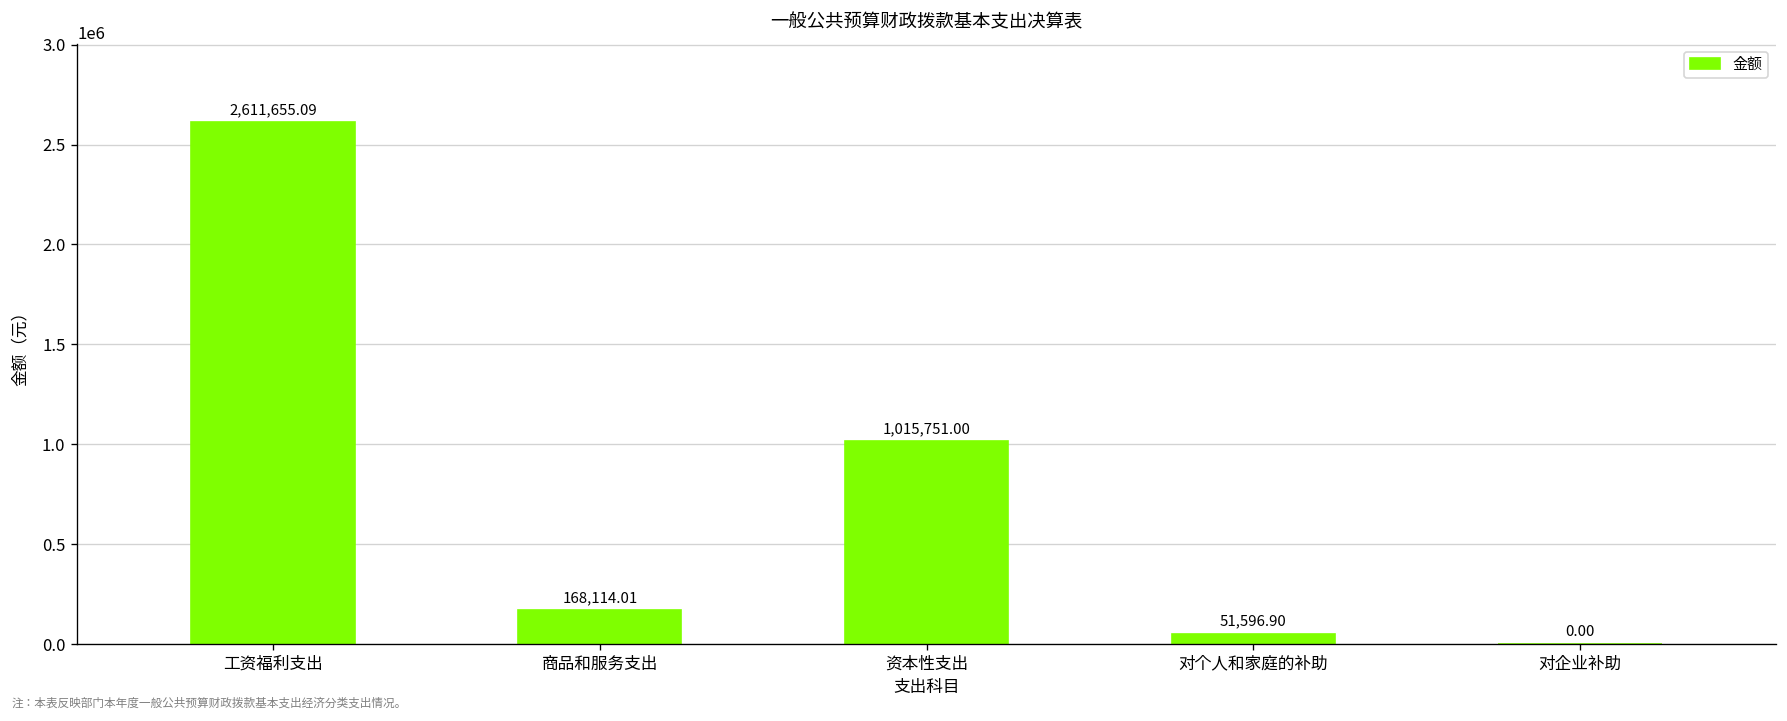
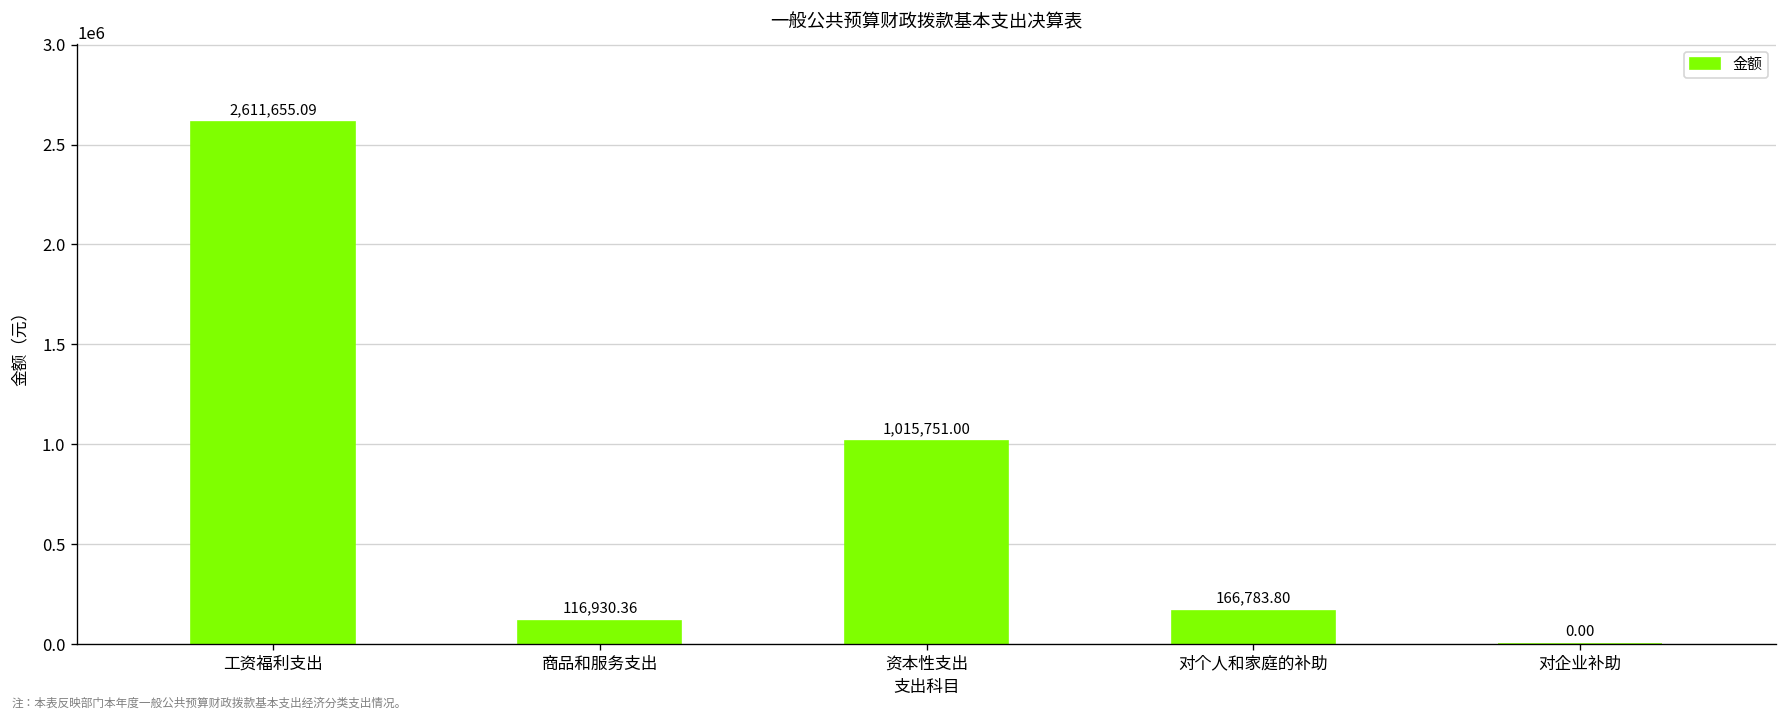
  {
    "工资福利支出": "2,611,655.09",
-   "商品和服务支出": "168,114.01",
+   "商品和服务支出": "116,930.36",
    "资本性支出": "1,015,751.00",
-   "对个人和家庭的补助": "51,596.90",
+   "对个人和家庭的补助": "166,783.80",
    "对企业补助": "0.00"
  }
